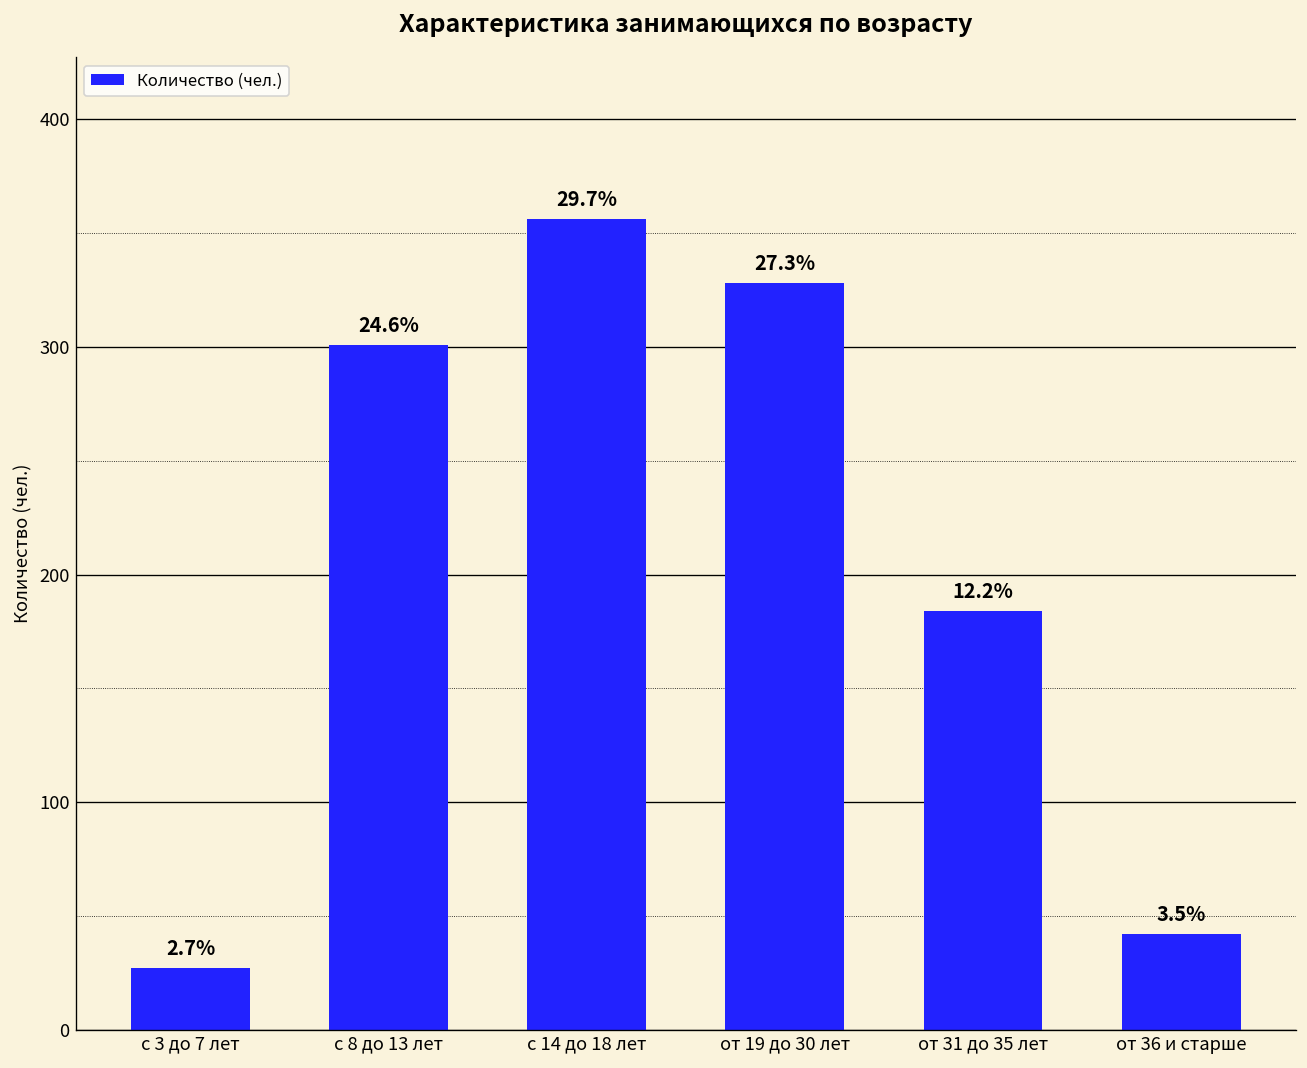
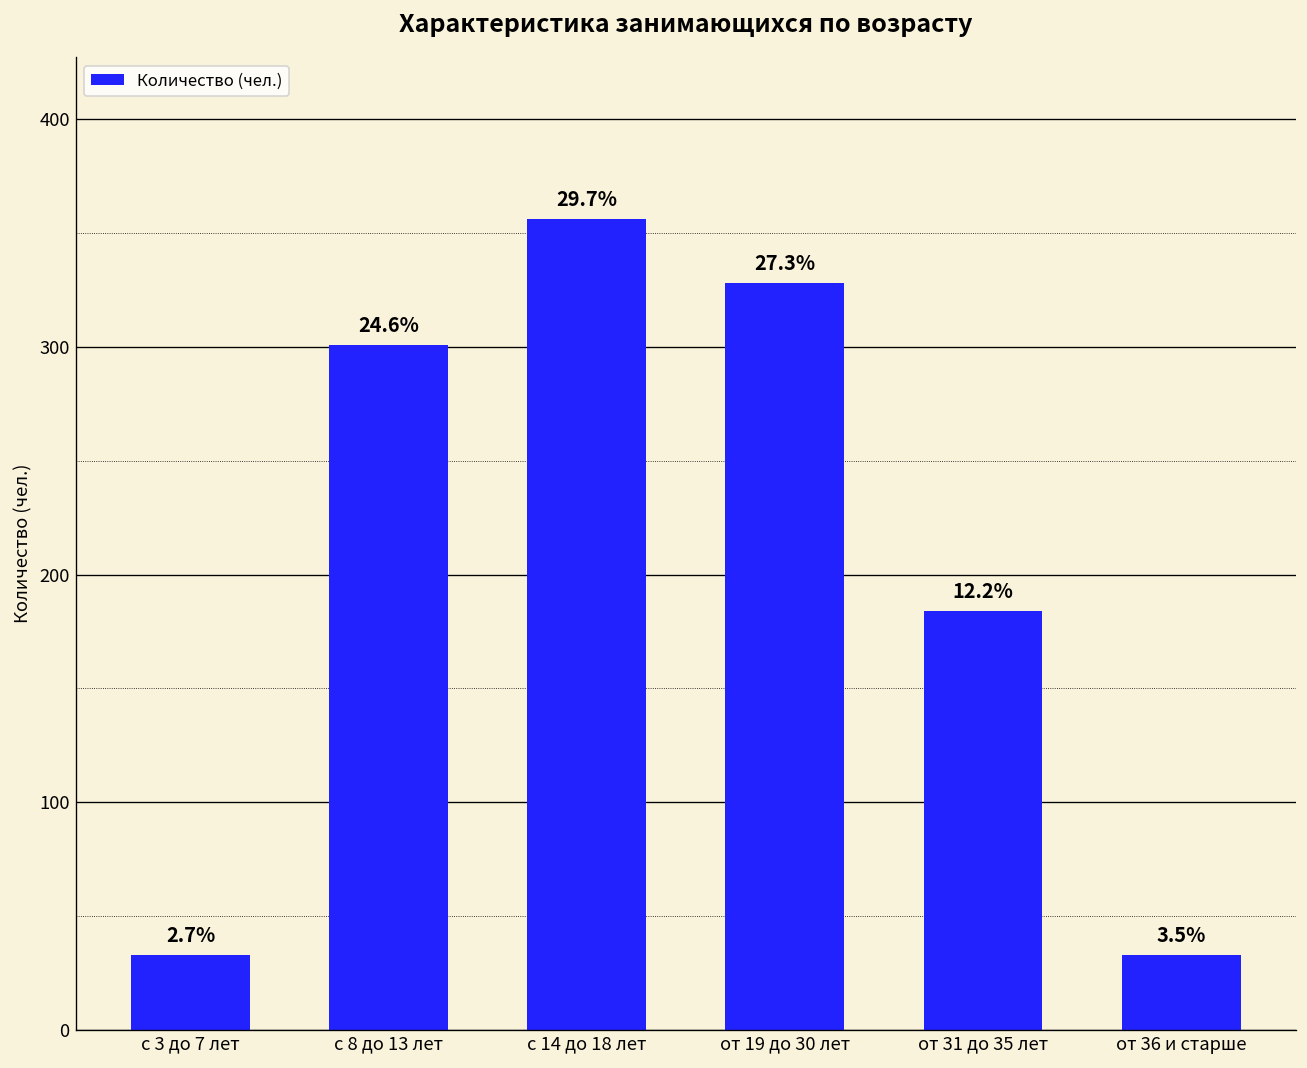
  {
-   "с 3 до 7 лет": 27,
-   "от 36 и старше": 42
+   "с 3 до 7 лет": 33,
+   "от 36 и старше": 33
  }
